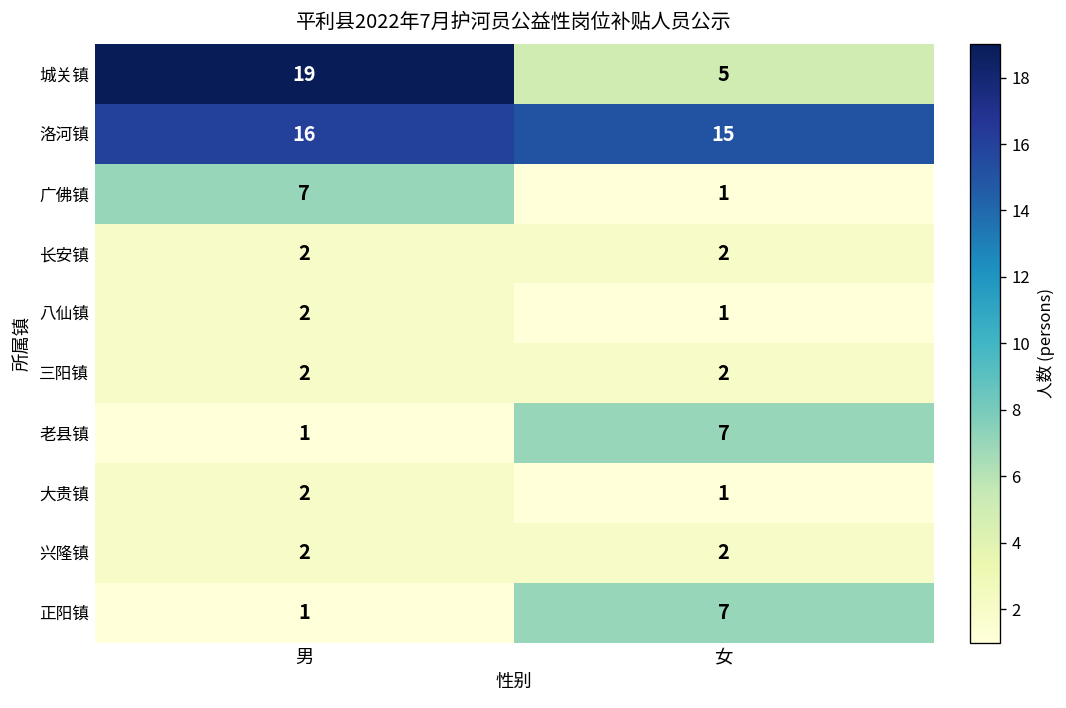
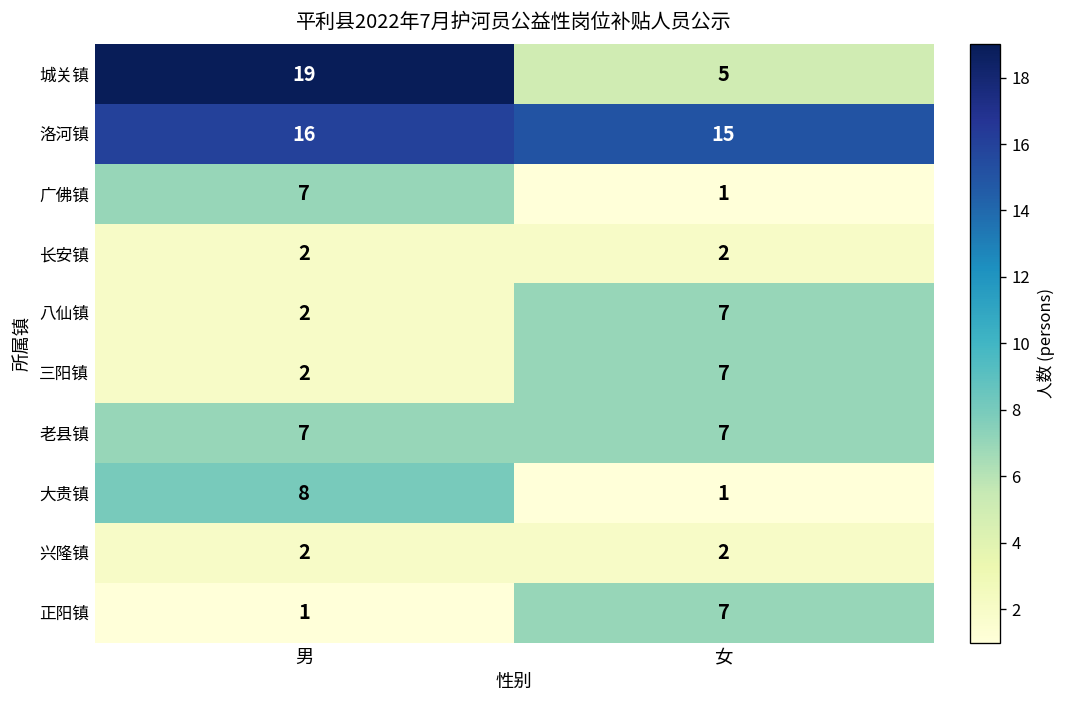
  {
    "城关镇": {
      "男": 19,
      "女": 5
    },
    "洛河镇": {
      "男": 16,
      "女": 15
    },
    "广佛镇": {
      "男": 7,
      "女": 1
    },
    "长安镇": {
      "男": 2,
      "女": 2
    },
    "八仙镇": {
      "男": 2,
-     "女": 1
+     "女": 7
    },
    "三阳镇": {
      "男": 2,
-     "女": 2
+     "女": 7
    },
    "老县镇": {
-     "男": 1,
+     "男": 7,
      "女": 7
    },
    "大贵镇": {
-     "男": 2,
+     "男": 8,
      "女": 1
    },
    "兴隆镇": {
      "男": 2,
      "女": 2
    },
    "正阳镇": {
      "男": 1,
      "女": 7
    }
  }
